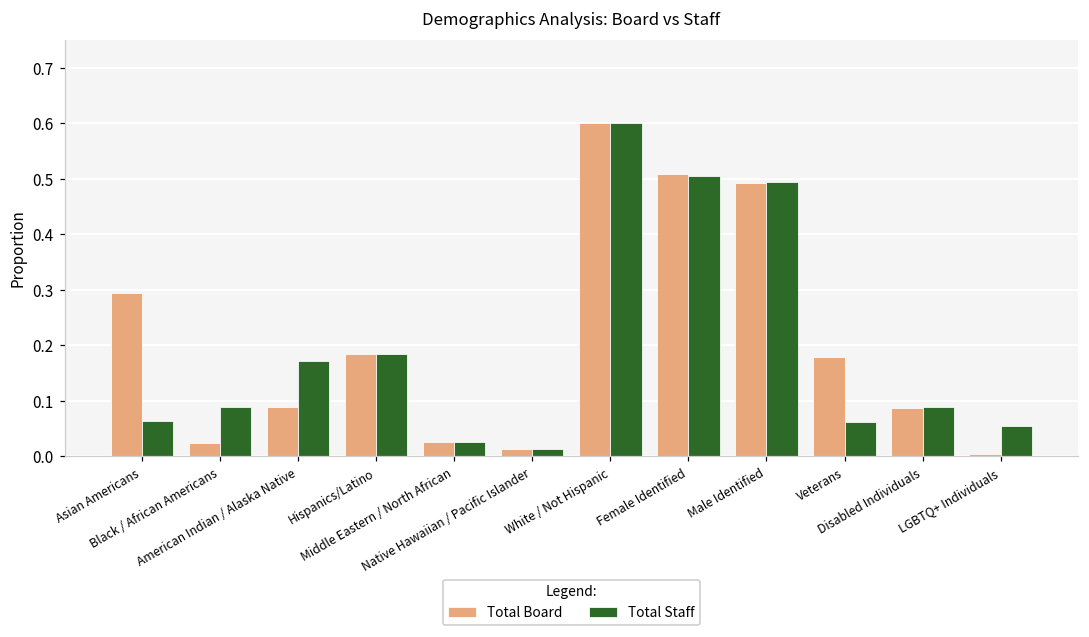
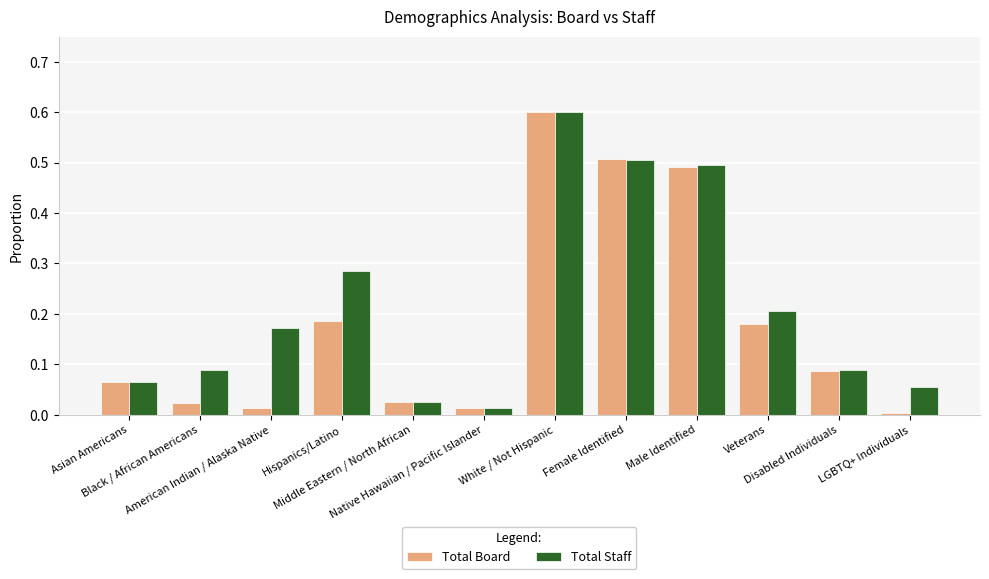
  {
    "Total Board": {
-     "Asian Americans": 0.30,
+     "Asian Americans": 0.06,
      "Black / African Americans": 0.02,
-     "American Indian / Alaska Native": 0.09,
+     "American Indian / Alaska Native": 0.01,
      "Hispanics/Latino": 0.19,
      "Middle Eastern / North African": 0.03,
      "Native Hawaiian / Pacific Islander": 0.01,
      "White / Not Hispanic": 0.60,
      "Female Identified": 0.51,
      "Male Identified": 0.49,
      "Veterans": 0.18,
      "Disabled Individuals": 0.09
    },
    "Total Staff": {
      "Asian Americans": 0.06,
      "Black / African Americans": 0.09,
      "American Indian / Alaska Native": 0.17,
-     "Hispanics/Latino": 0.19,
+     "Hispanics/Latino": 0.29,
      "Middle Eastern / North African": 0.03,
      "Native Hawaiian / Pacific Islander": 0.01,
      "White / Not Hispanic": 0.60,
      "Female Identified": 0.51,
      "Male Identified": 0.50,
-     "Veterans": 0.06,
+     "Veterans": 0.21,
      "Disabled Individuals": 0.09,
      "LGBTQ+ Individuals": 0.06
    }
  }
